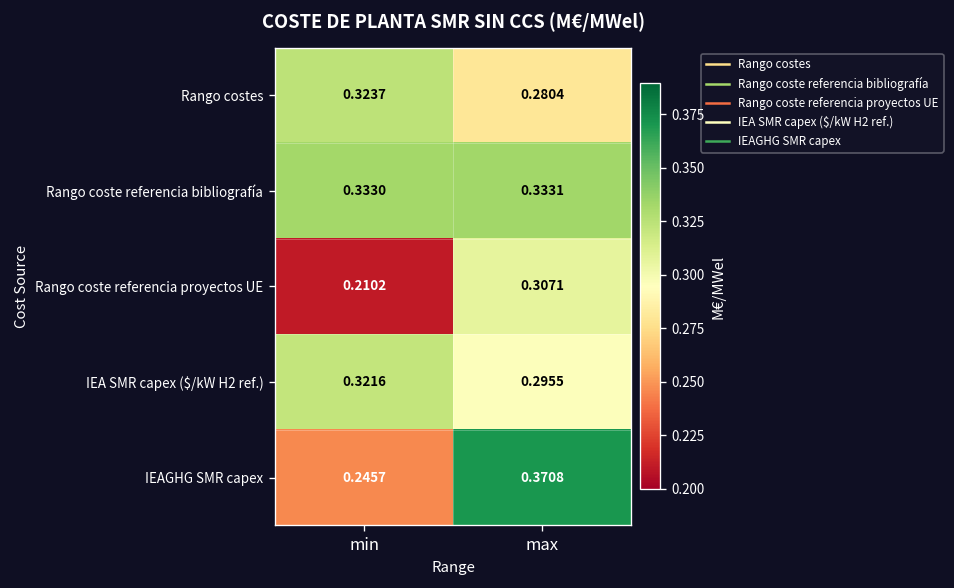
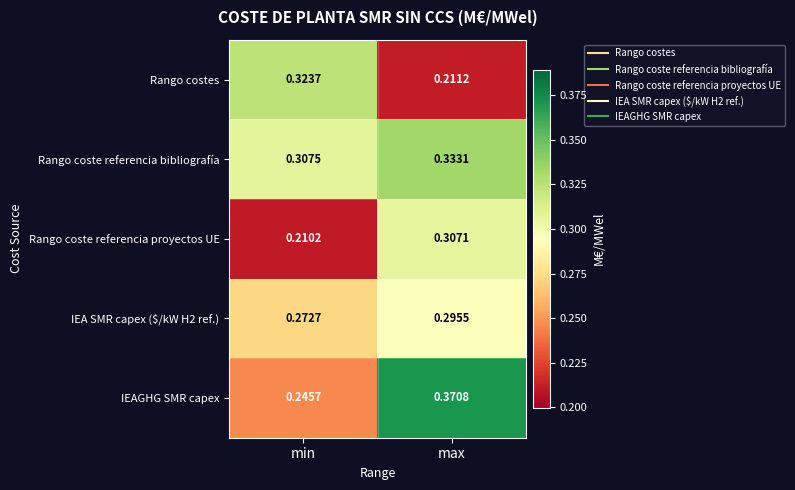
  {
    "Rango costes": {
      "min": 0.3237,
-     "max": 0.2804
+     "max": 0.2112
    },
    "Rango coste referencia bibliografía": {
-     "min": 0.3330,
+     "min": 0.3075,
      "max": 0.3331
    },
    "Rango coste referencia proyectos UE": {
      "min": 0.2102,
      "max": 0.3071
    },
    "IEA SMR capex ($/kW H2 ref.)": {
-     "min": 0.3216,
+     "min": 0.2727,
      "max": 0.2955
    },
    "IEAGHG SMR capex": {
      "min": 0.2457,
      "max": 0.3708
    }
  }
